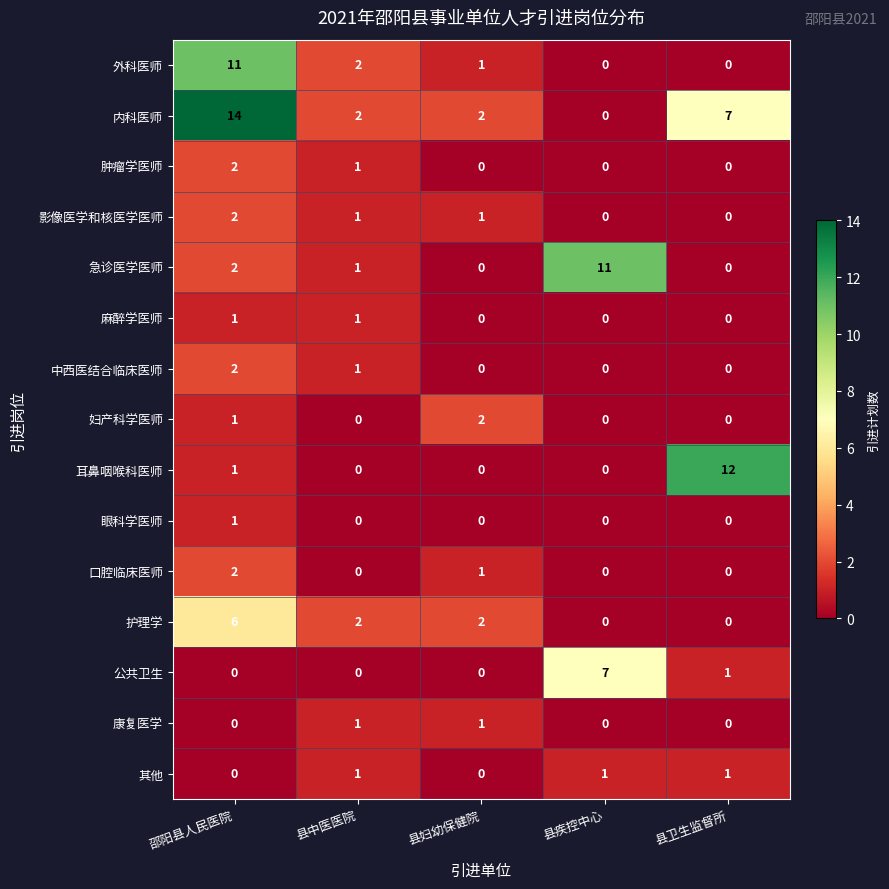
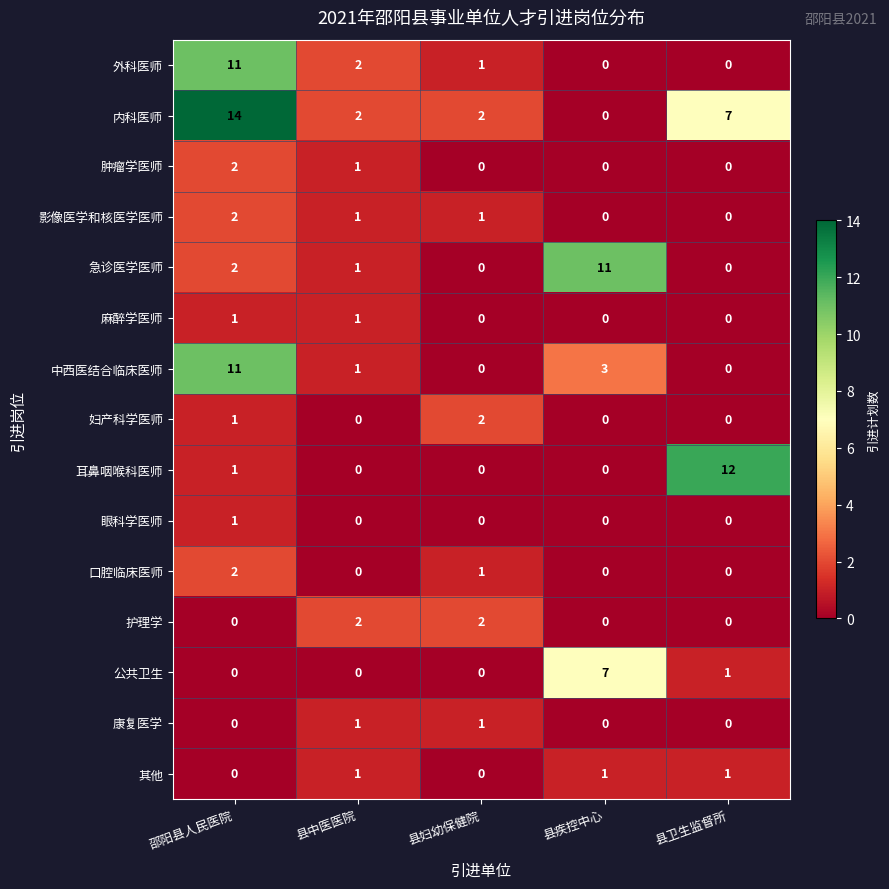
  {
    "外科医师": {
      "邵阳县人民医院": 11,
      "县中医医院": 2,
      "县妇幼保健院": 1,
      "县疾控中心": 0,
      "县卫生监督所": 0
    },
    "内科医师": {
      "邵阳县人民医院": 14,
      "县中医医院": 2,
      "县妇幼保健院": 2,
      "县疾控中心": 0,
      "县卫生监督所": 7
    },
    "肿瘤学医师": {
      "邵阳县人民医院": 2,
      "县中医医院": 1,
      "县妇幼保健院": 0,
      "县疾控中心": 0,
      "县卫生监督所": 0
    },
    "影像医学和核医学医师": {
      "邵阳县人民医院": 2,
      "县中医医院": 1,
      "县妇幼保健院": 1,
      "县疾控中心": 0,
      "县卫生监督所": 0
    },
    "急诊医学医师": {
      "邵阳县人民医院": 2,
      "县中医医院": 1,
      "县妇幼保健院": 0,
      "县疾控中心": 11,
      "县卫生监督所": 0
    },
    "麻醉学医师": {
      "邵阳县人民医院": 1,
      "县中医医院": 1,
      "县妇幼保健院": 0,
      "县疾控中心": 0,
      "县卫生监督所": 0
    },
    "中西医结合临床医师": {
-     "邵阳县人民医院": 2,
+     "邵阳县人民医院": 11,
      "县中医医院": 1,
      "县妇幼保健院": 0,
-     "县疾控中心": 0,
+     "县疾控中心": 3,
      "县卫生监督所": 0
    },
    "妇产科学医师": {
      "邵阳县人民医院": 1,
      "县中医医院": 0,
      "县妇幼保健院": 2,
      "县疾控中心": 0,
      "县卫生监督所": 0
    },
    "耳鼻咽喉科医师": {
      "邵阳县人民医院": 1,
      "县中医医院": 0,
      "县妇幼保健院": 0,
      "县疾控中心": 0,
      "县卫生监督所": 12
    },
    "眼科学医师": {
      "邵阳县人民医院": 1,
      "县中医医院": 0,
      "县妇幼保健院": 0,
      "县疾控中心": 0,
      "县卫生监督所": 0
    },
    "口腔临床医师": {
      "邵阳县人民医院": 2,
      "县中医医院": 0,
      "县妇幼保健院": 1,
      "县疾控中心": 0,
      "县卫生监督所": 0
    },
    "护理学": {
-     "邵阳县人民医院": 6,
+     "邵阳县人民医院": 0,
      "县中医医院": 2,
      "县妇幼保健院": 2,
      "县疾控中心": 0,
      "县卫生监督所": 0
    },
    "公共卫生": {
      "邵阳县人民医院": 0,
      "县中医医院": 0,
      "县妇幼保健院": 0,
      "县疾控中心": 7,
      "县卫生监督所": 1
    },
    "康复医学": {
      "邵阳县人民医院": 0,
      "县中医医院": 1,
      "县妇幼保健院": 1,
      "县疾控中心": 0,
      "县卫生监督所": 0
    },
    "其他": {
      "邵阳县人民医院": 0,
      "县中医医院": 1,
      "县妇幼保健院": 0,
      "县疾控中心": 1,
      "县卫生监督所": 1
    }
  }
